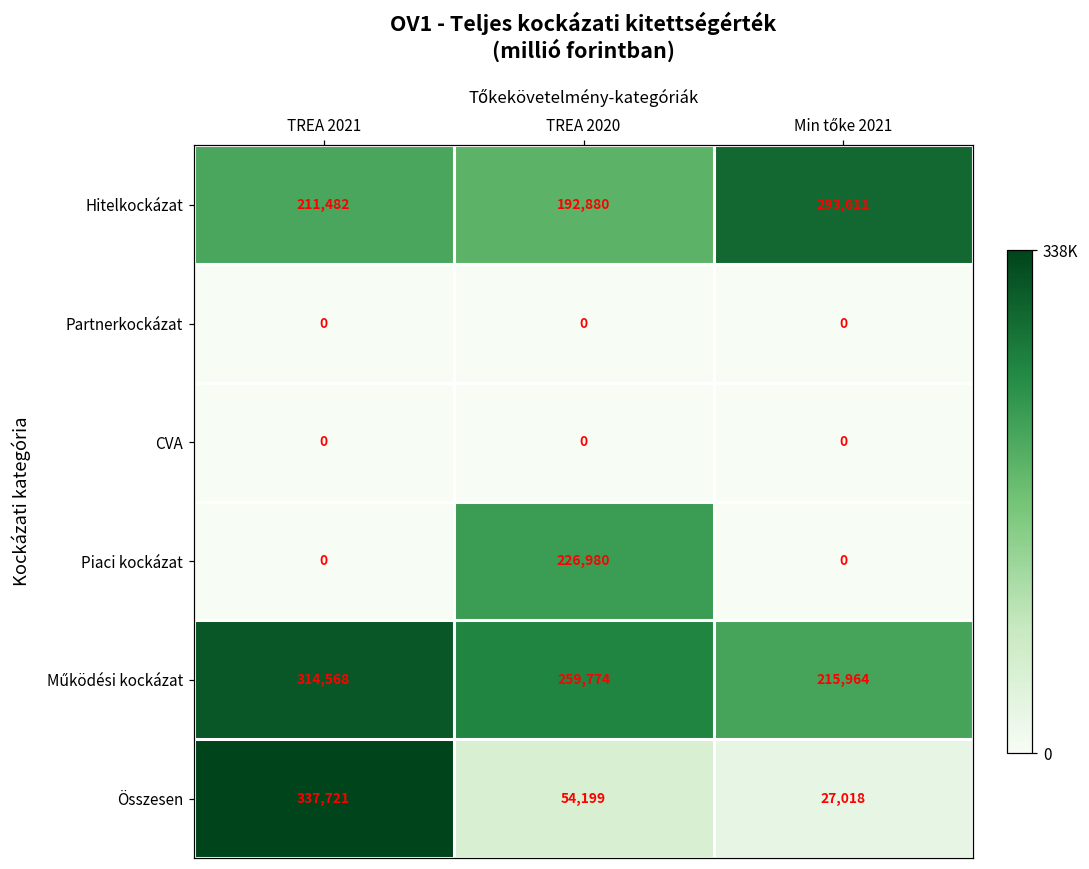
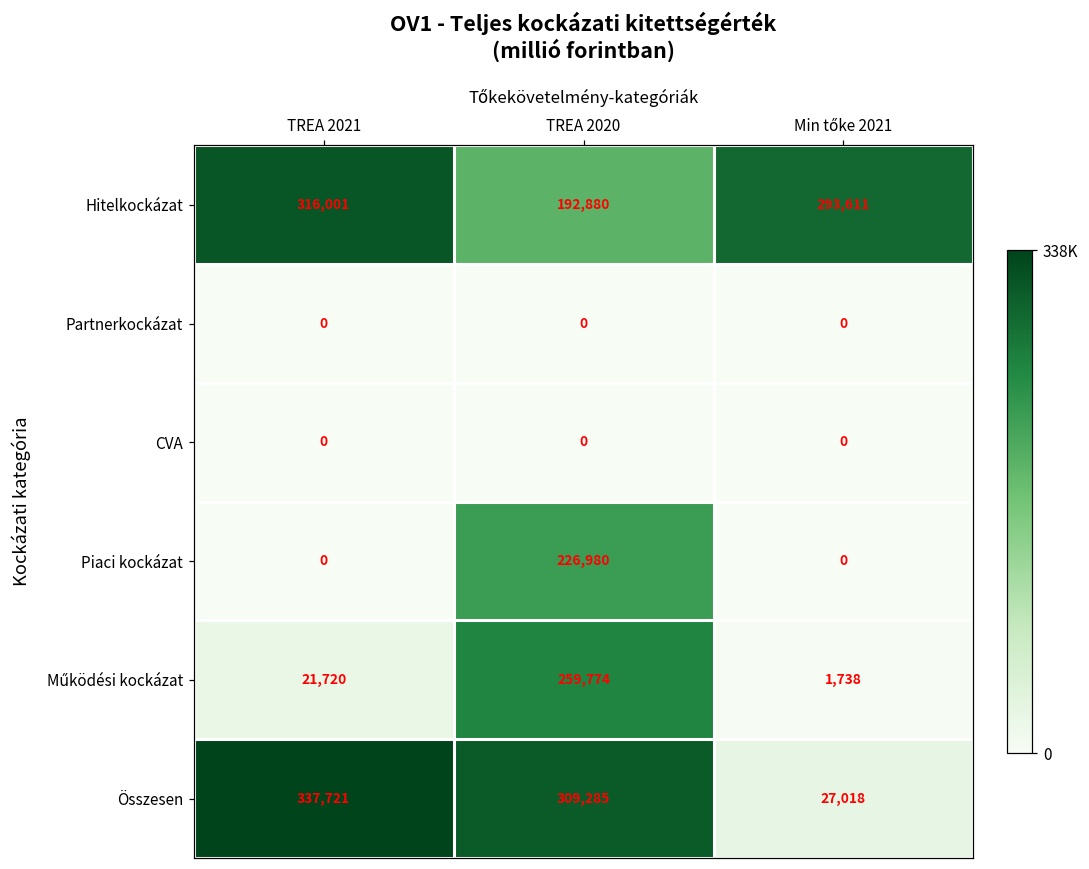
  {
    "Hitelkockázat": {
-     "TREA 2021": "211,482",
+     "TREA 2021": "316,001",
      "TREA 2020": "192,880",
      "Min tőke 2021": "293,611"
    },
    "Partnerkockázat": {
      "TREA 2021": "0",
      "TREA 2020": "0",
      "Min tőke 2021": "0"
    },
    "CVA": {
      "TREA 2021": "0",
      "TREA 2020": "0",
      "Min tőke 2021": "0"
    },
    "Piaci kockázat": {
      "TREA 2021": "0",
      "TREA 2020": "226,980",
      "Min tőke 2021": "0"
    },
    "Működési kockázat": {
-     "TREA 2021": "314,568",
+     "TREA 2021": "21,720",
      "TREA 2020": "259,774",
-     "Min tőke 2021": "215,964"
+     "Min tőke 2021": "1,738"
    },
    "Összesen": {
      "TREA 2021": "337,721",
-     "TREA 2020": "54,199",
+     "TREA 2020": "309,285",
      "Min tőke 2021": "27,018"
    }
  }
